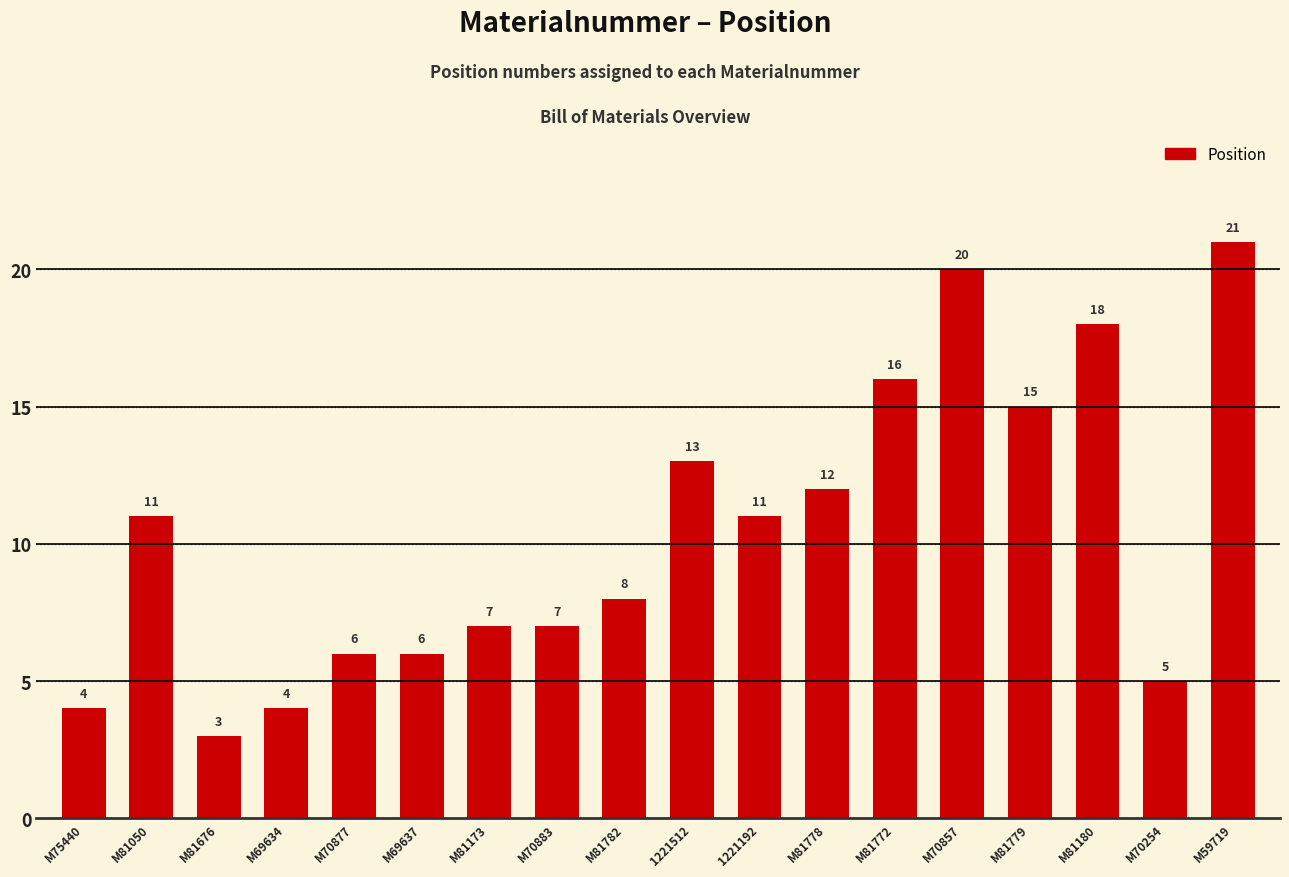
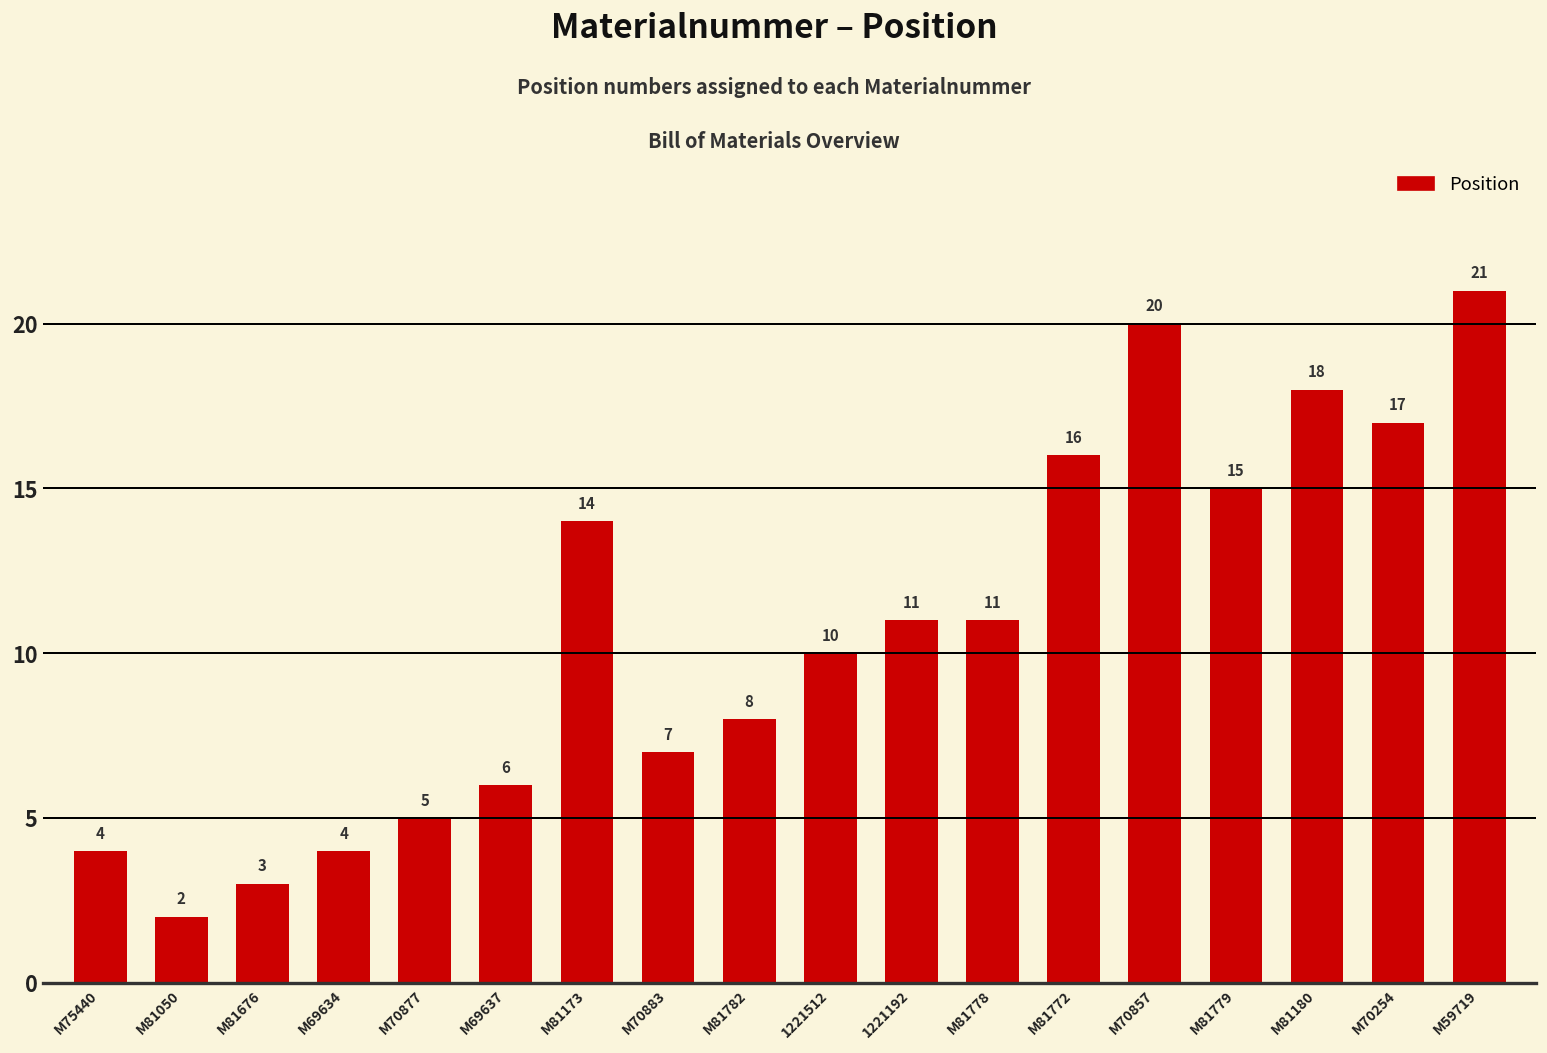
  {
    "M75440": 4,
-   "M81050": 11,
+   "M81050": 2,
    "M81676": 3,
    "M69634": 4,
-   "M70877": 6,
+   "M70877": 5,
    "M69637": 6,
-   "M81173": 7,
+   "M81173": 14,
    "M70883": 7,
    "M81782": 8,
-   "1221512": 13,
+   "1221512": 10,
    "1221192": 11,
-   "M81778": 12,
+   "M81778": 11,
    "M81772": 16,
    "M70857": 20,
    "M81779": 15,
    "M81180": 18,
-   "M70254": 5,
+   "M70254": 17,
    "M59719": 21
  }
